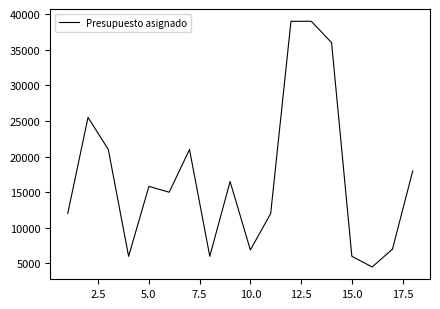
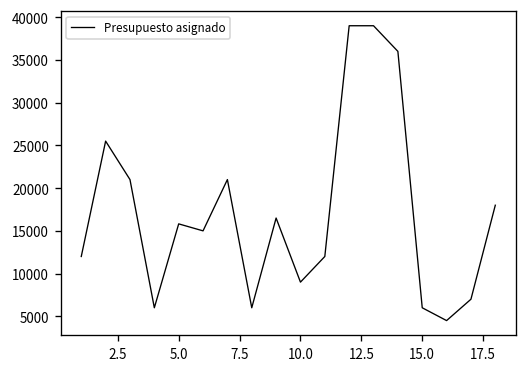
  {
    "5.0": 16000,
-   "10.0": 7000,
+   "10.0": 9000,
    "15.0": 6000
  }
